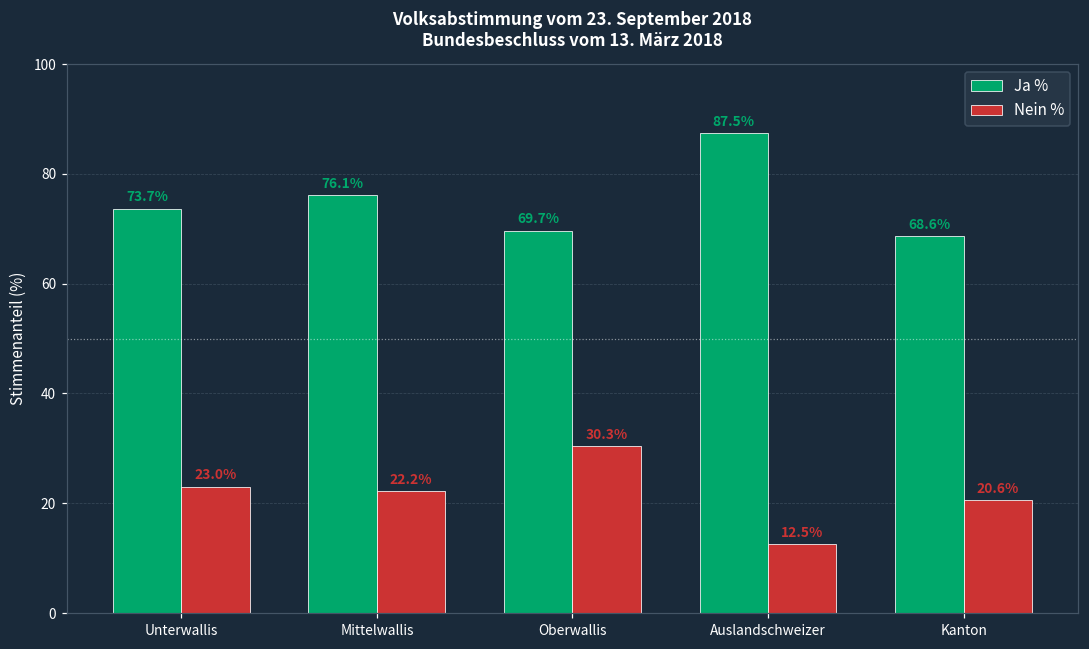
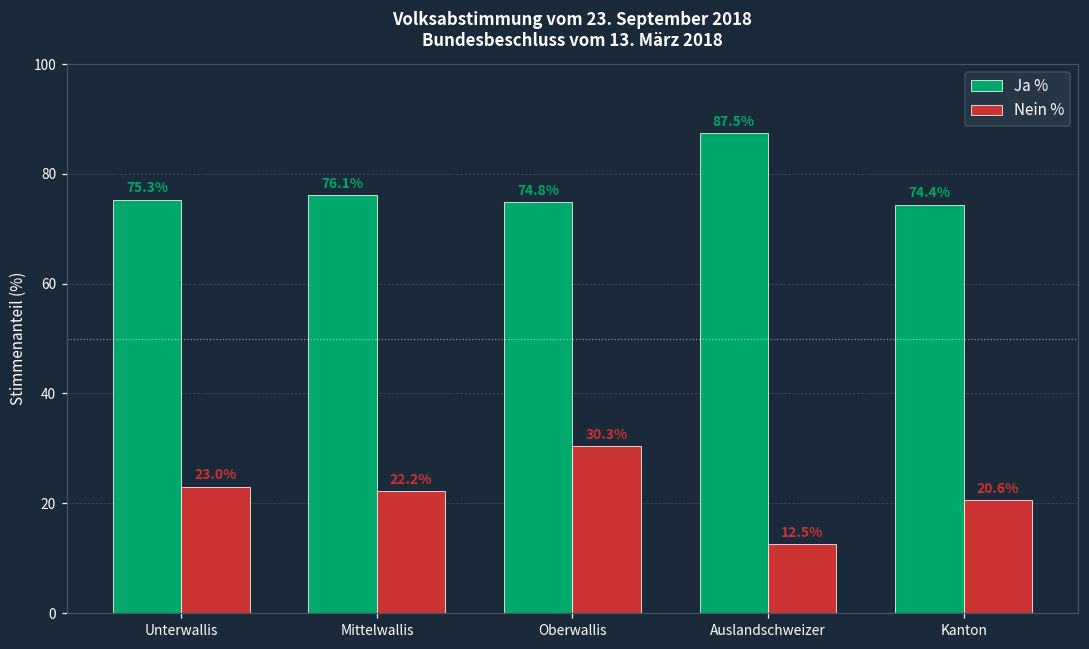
  {
    "Ja %": {
-     "Unterwallis": "73.7%",
+     "Unterwallis": "75.3%",
      "Mittelwallis": "76.1%",
-     "Oberwallis": "69.7%",
+     "Oberwallis": "74.8%",
      "Auslandschweizer": "87.5%",
-     "Kanton": "68.6%"
+     "Kanton": "74.4%"
    },
    "Nein %": {
      "Unterwallis": "23.0%",
      "Mittelwallis": "22.2%",
      "Oberwallis": "30.3%",
      "Auslandschweizer": "12.5%",
      "Kanton": "20.6%"
    }
  }
